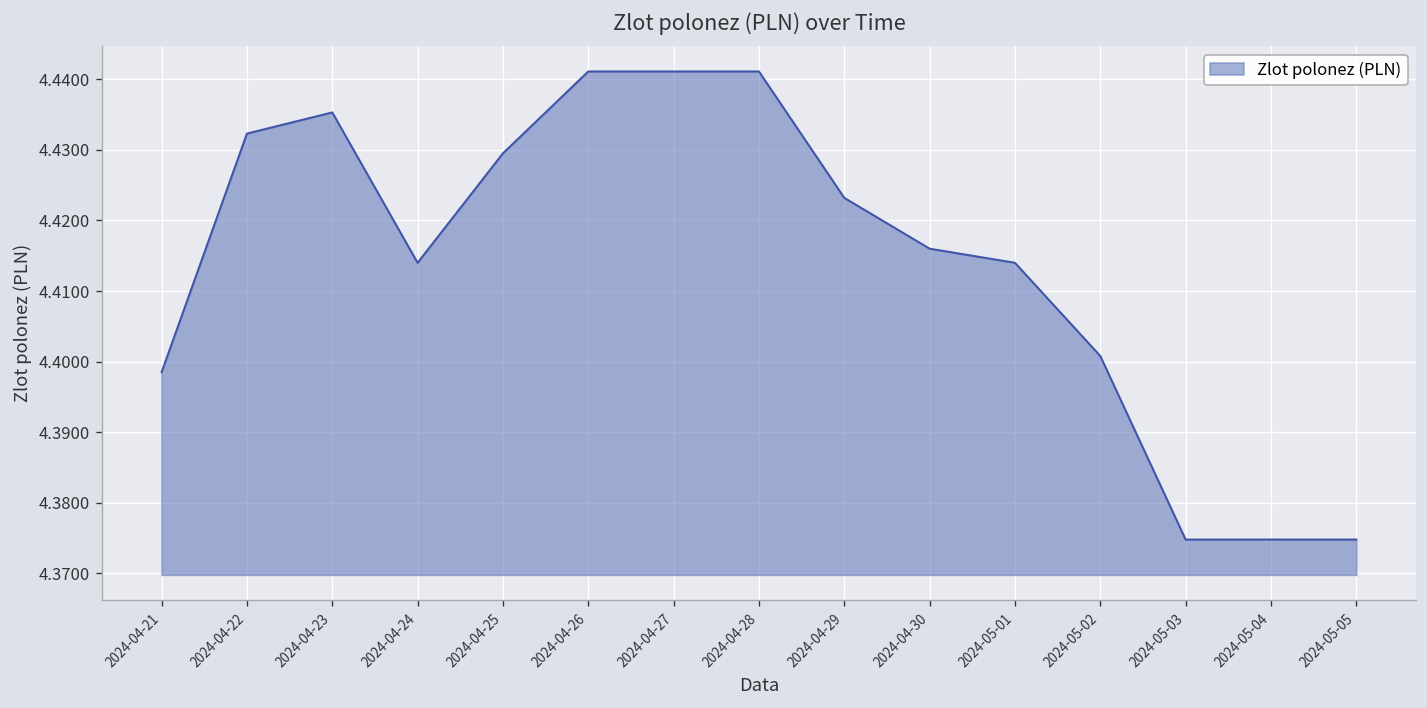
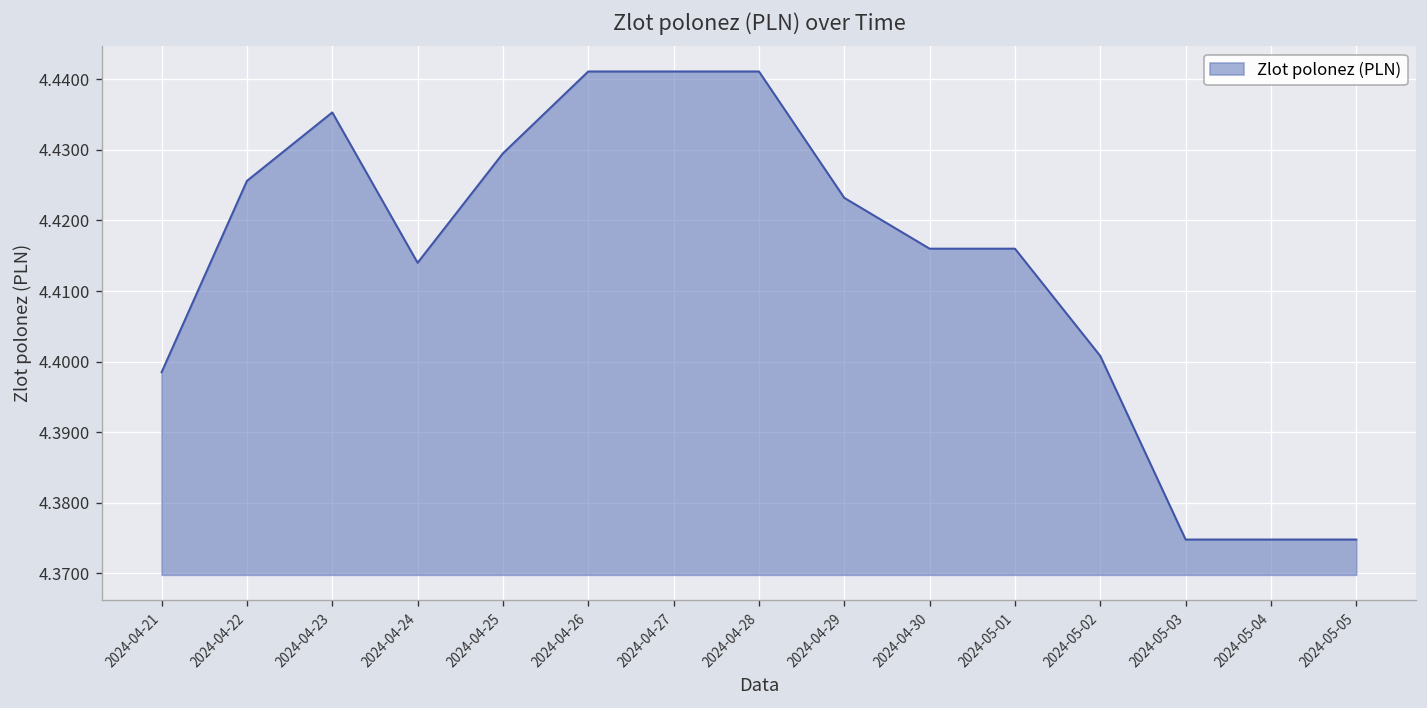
  {
    "2024-04-21": 4.399,
-   "2024-04-22": 4.432,
+   "2024-04-22": 4.426,
    "2024-04-23": 4.435,
    "2024-04-24": 4.414,
    "2024-04-25": 4.430,
    "2024-04-26": 4.441,
    "2024-04-27": 4.441,
    "2024-04-28": 4.441,
    "2024-04-29": 4.423,
    "2024-04-30": 4.416,
-   "2024-05-01": 4.414,
+   "2024-05-01": 4.416,
    "2024-05-02": 4.401,
    "2024-05-03": 4.375,
    "2024-05-04": 4.375,
    "2024-05-05": 4.375
  }
